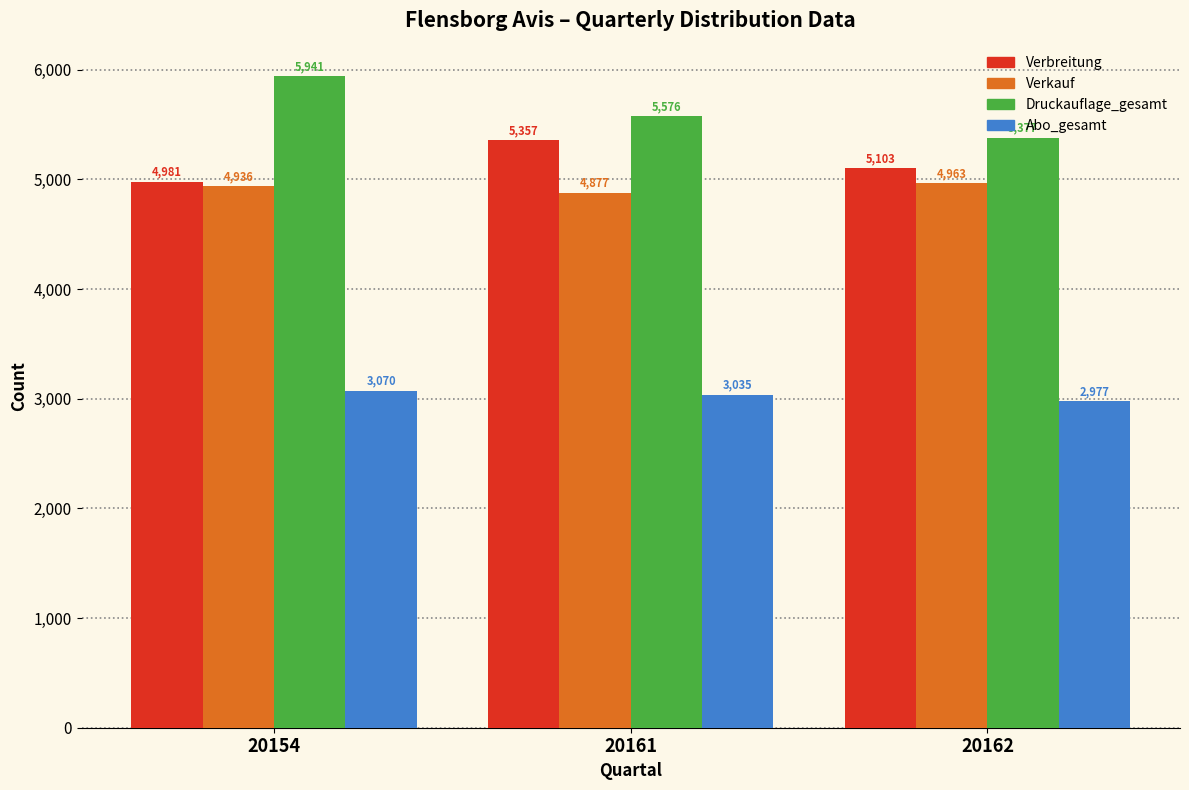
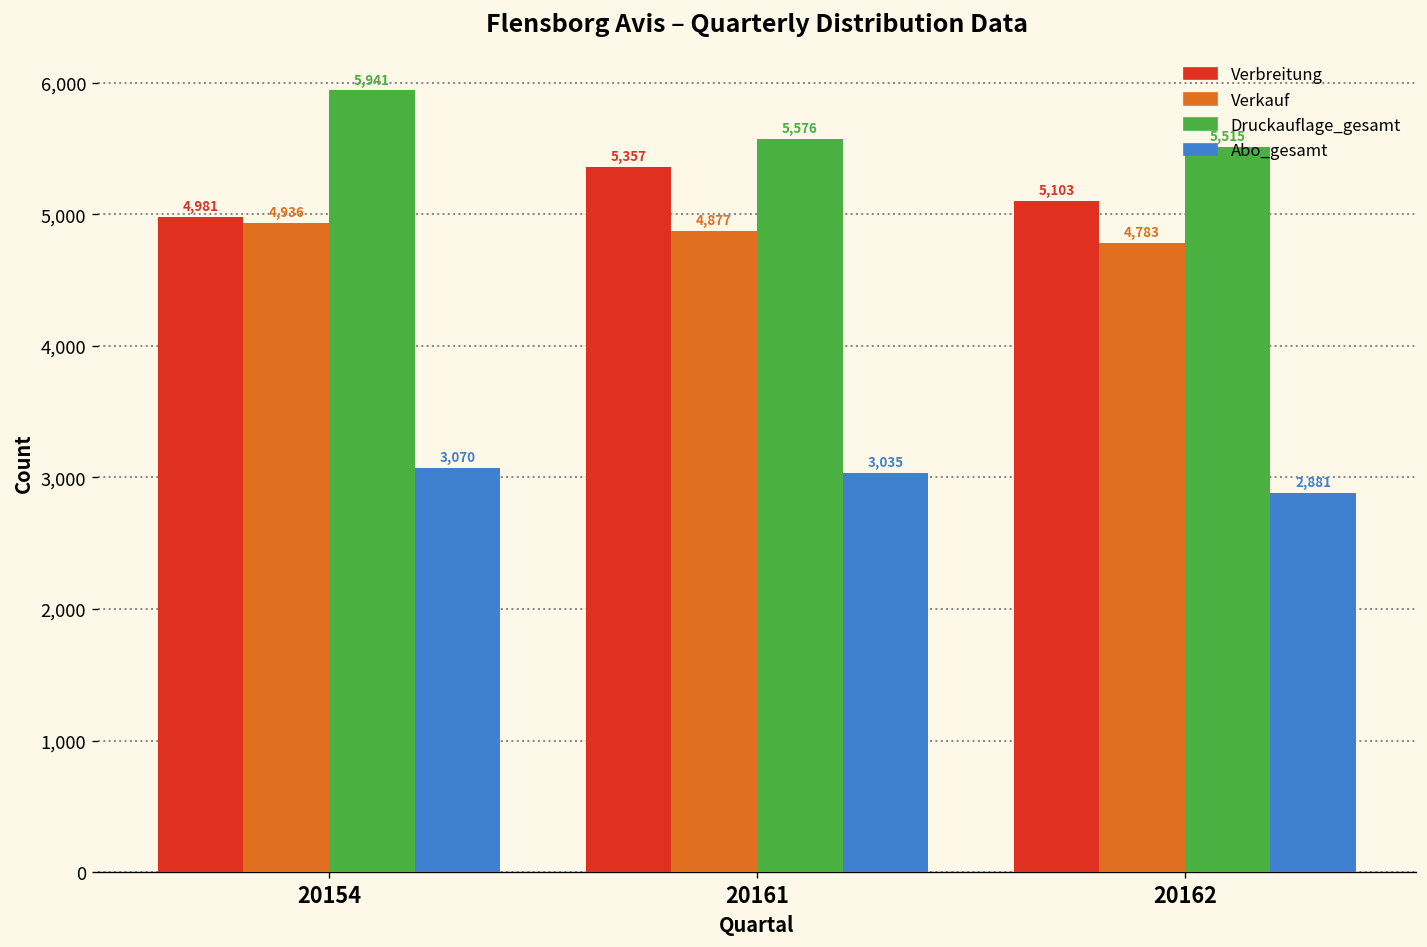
  {
    "Verbreitung": {
      "20154": "4,981",
      "20161": "5,357",
      "20162": "5,103"
    },
    "Verkauf": {
      "20154": "4,936",
      "20161": "4,877",
-     "20162": "4,963"
+     "20162": "4,783"
    },
    "Druckauflage_gesamt": {
      "20154": "5,941",
      "20161": "5,576",
-     "20162": "5,377"
+     "20162": "5,515"
    },
    "Abo_gesamt": {
      "20154": "3,070",
      "20161": "3,035",
-     "20162": "2,977"
+     "20162": "2,881"
    }
  }
